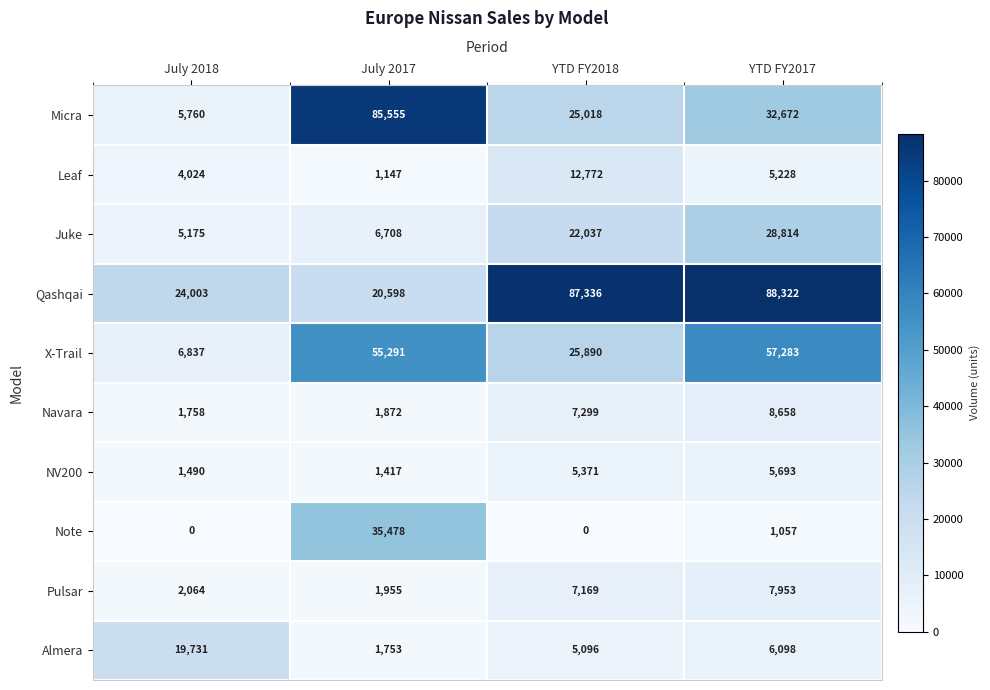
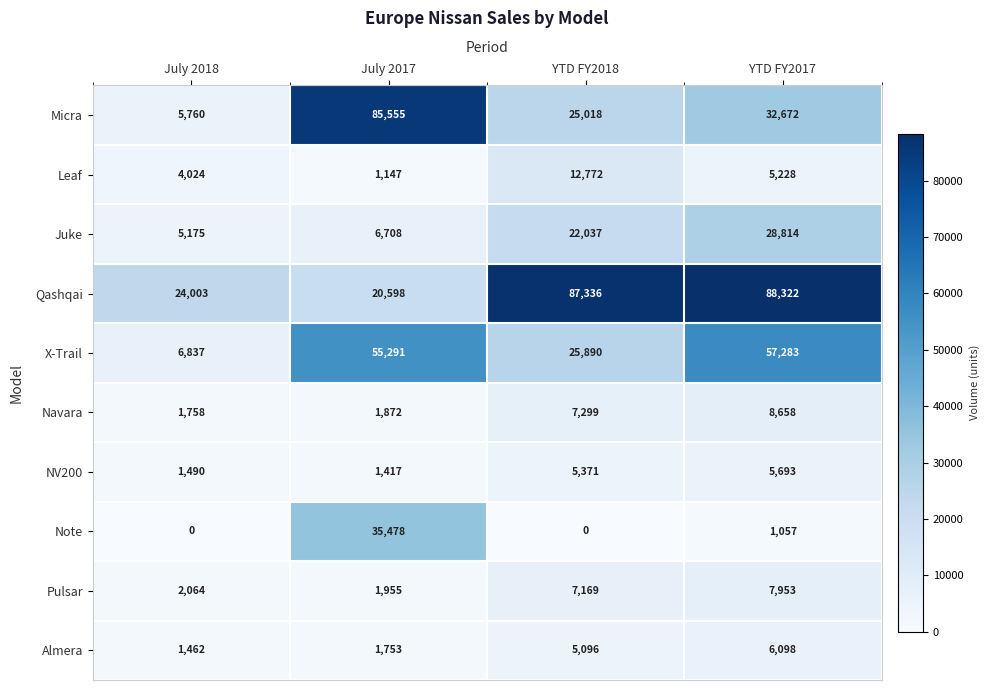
  {
    "Micra": {
      "July 2018": "5,760",
      "July 2017": "85,555",
      "YTD FY2018": "25,018",
      "YTD FY2017": "32,672"
    },
    "Leaf": {
      "July 2018": "4,024",
      "July 2017": "1,147",
      "YTD FY2018": "12,772",
      "YTD FY2017": "5,228"
    },
    "Juke": {
      "July 2018": "5,175",
      "July 2017": "6,708",
      "YTD FY2018": "22,037",
      "YTD FY2017": "28,814"
    },
    "Qashqai": {
      "July 2018": "24,003",
      "July 2017": "20,598",
      "YTD FY2018": "87,336",
      "YTD FY2017": "88,322"
    },
    "X-Trail": {
      "July 2018": "6,837",
      "July 2017": "55,291",
      "YTD FY2018": "25,890",
      "YTD FY2017": "57,283"
    },
    "Navara": {
      "July 2018": "1,758",
      "July 2017": "1,872",
      "YTD FY2018": "7,299",
      "YTD FY2017": "8,658"
    },
    "NV200": {
      "July 2018": "1,490",
      "July 2017": "1,417",
      "YTD FY2018": "5,371",
      "YTD FY2017": "5,693"
    },
    "Note": {
      "July 2018": "0",
      "July 2017": "35,478",
      "YTD FY2018": "0",
      "YTD FY2017": "1,057"
    },
    "Pulsar": {
      "July 2018": "2,064",
      "July 2017": "1,955",
      "YTD FY2018": "7,169",
      "YTD FY2017": "7,953"
    },
    "Almera": {
-     "July 2018": "19,731",
+     "July 2018": "1,462",
      "July 2017": "1,753",
      "YTD FY2018": "5,096",
      "YTD FY2017": "6,098"
    }
  }
